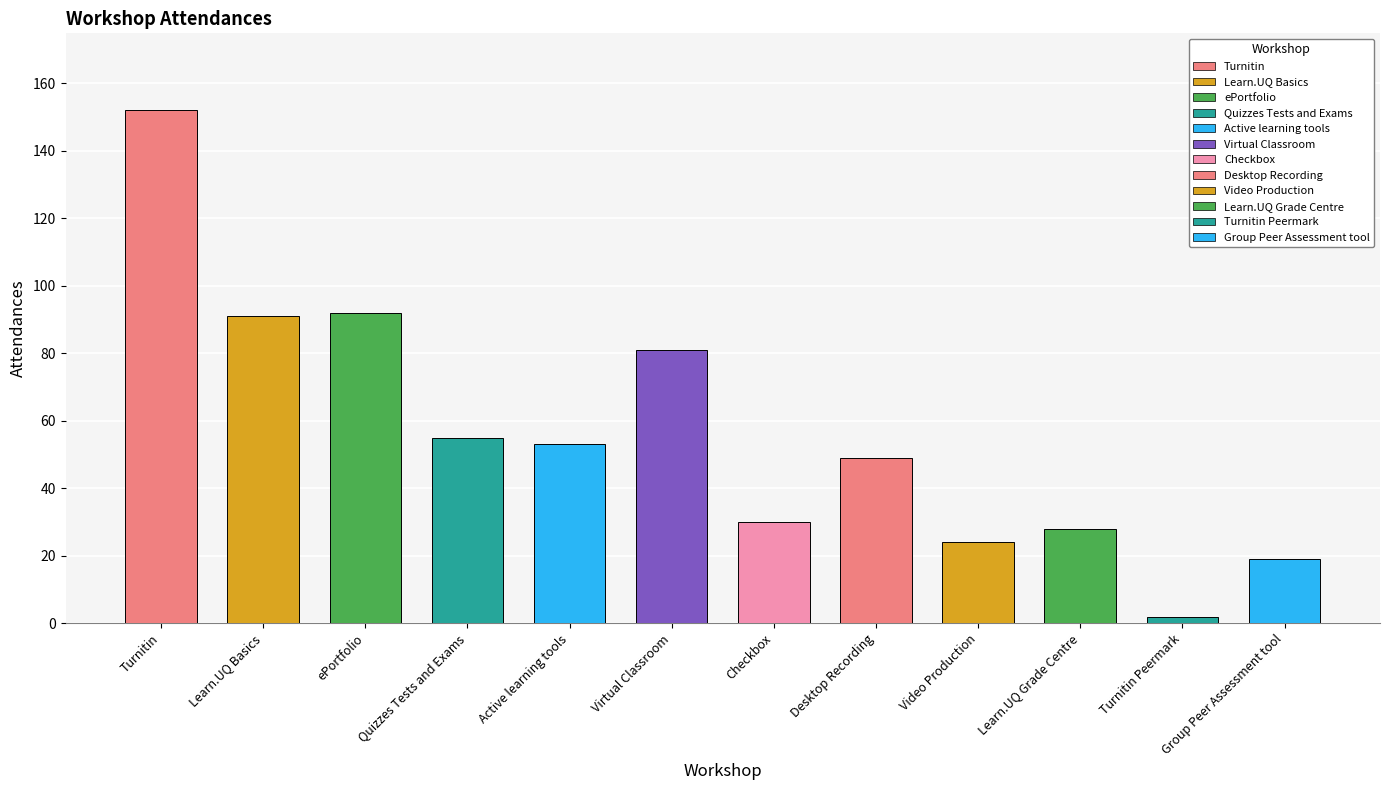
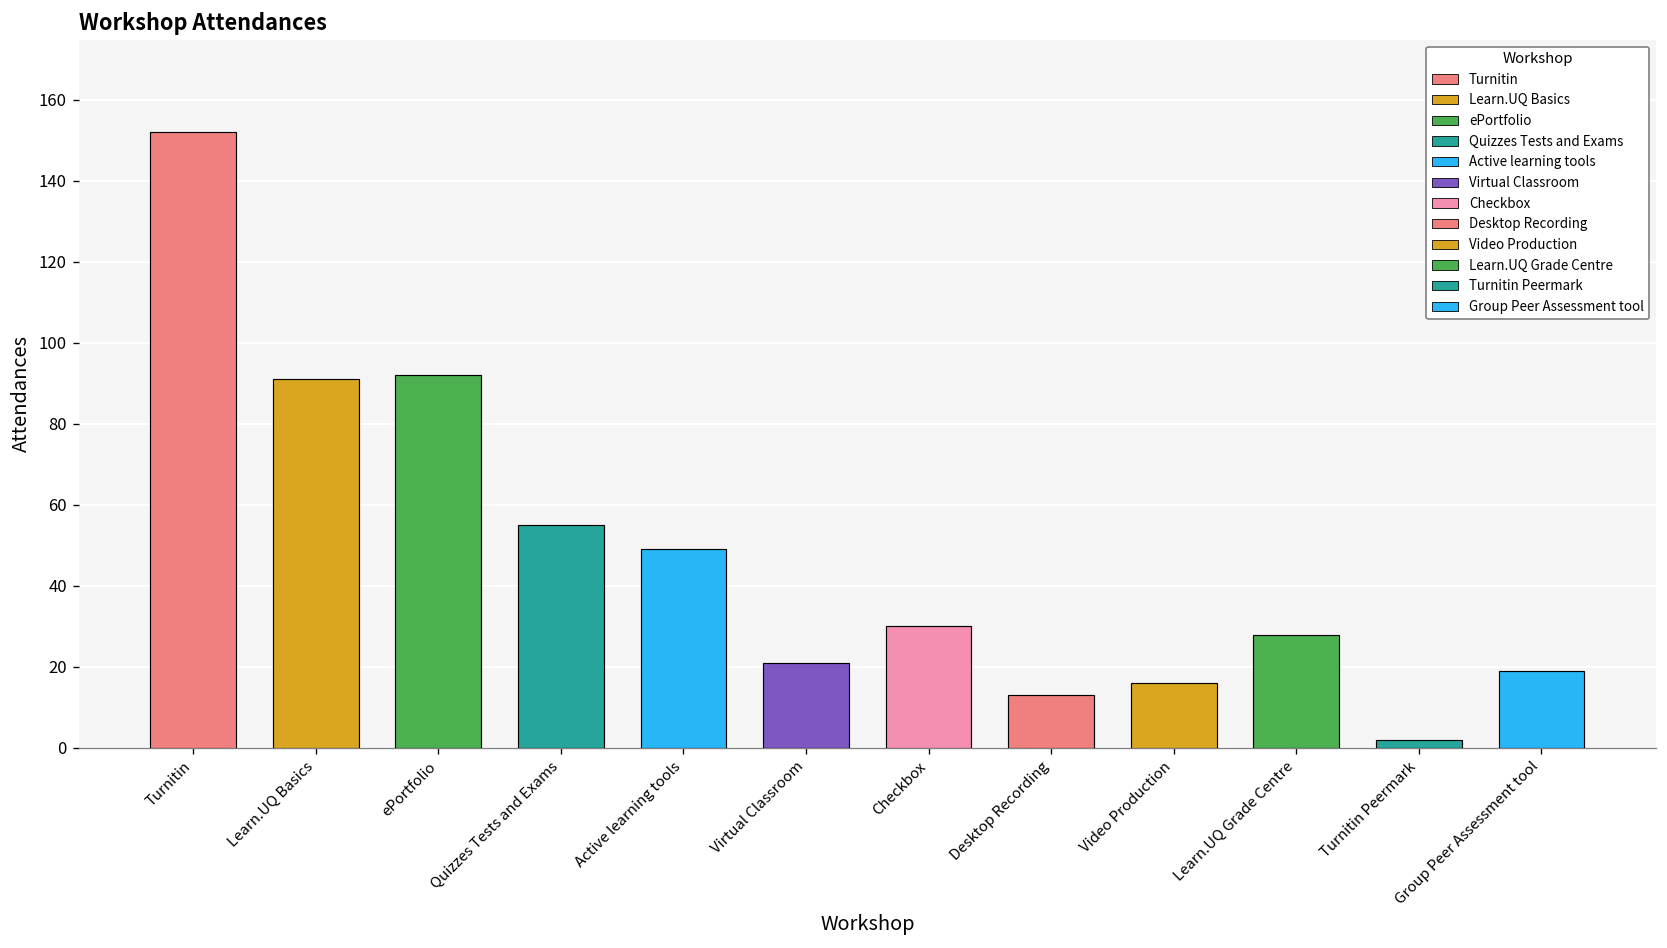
  {
    "Turnitin": 152,
    "Learn.UQ Basics": 91,
    "ePortfolio": 92,
    "Quizzes Tests and Exams": 55,
-   "Active learning tools": 53,
-   "Virtual Classroom": 81,
+   "Active learning tools": 49,
+   "Virtual Classroom": 21,
    "Checkbox": 30,
-   "Desktop Recording": 49,
-   "Video Production": 24,
+   "Desktop Recording": 13,
+   "Video Production": 16,
    "Learn.UQ Grade Centre": 28,
    "Turnitin Peermark": 2,
    "Group Peer Assessment tool": 19
  }
